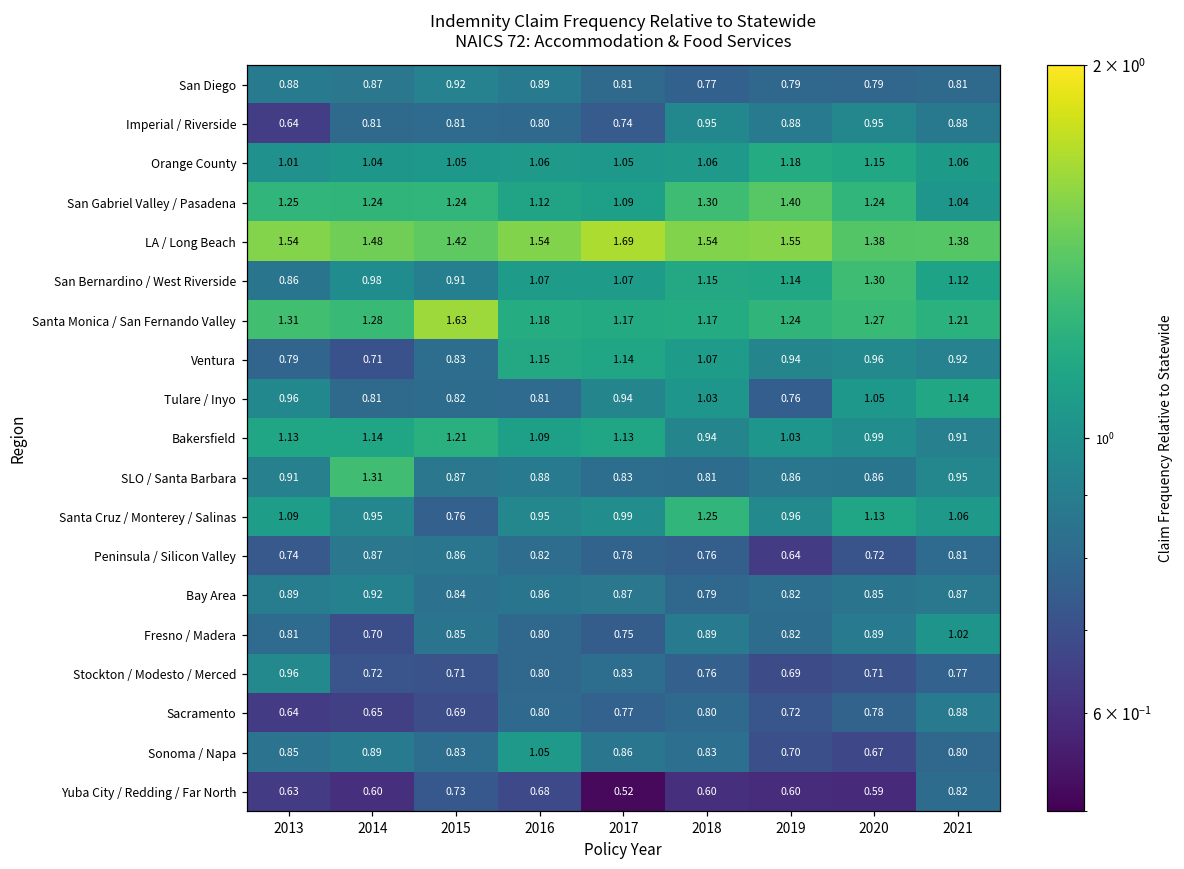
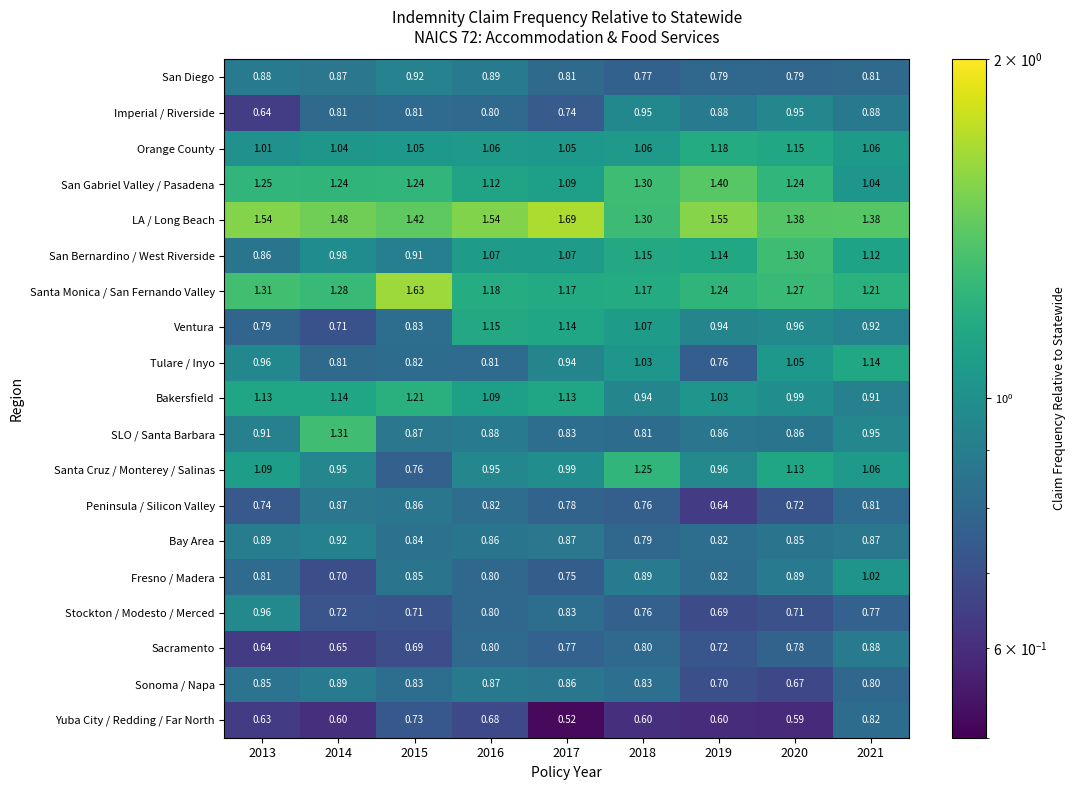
  {
    "San Diego": {
      "2013": 0.88,
      "2014": 0.87,
      "2015": 0.92,
      "2016": 0.89,
      "2017": 0.81,
      "2018": 0.77,
      "2019": 0.79,
      "2020": 0.79,
      "2021": 0.81
    },
    "Imperial / Riverside": {
      "2013": 0.64,
      "2014": 0.81,
      "2015": 0.81,
      "2016": 0.80,
      "2017": 0.74,
      "2018": 0.95,
      "2019": 0.88,
      "2020": 0.95,
      "2021": 0.88
    },
    "Orange County": {
      "2013": 1.01,
      "2014": 1.04,
      "2015": 1.05,
      "2016": 1.06,
      "2017": 1.05,
      "2018": 1.06,
      "2019": 1.18,
      "2020": 1.15,
      "2021": 1.06
    },
    "San Gabriel Valley / Pasadena": {
      "2013": 1.25,
      "2014": 1.24,
      "2015": 1.24,
      "2016": 1.12,
      "2017": 1.09,
      "2018": 1.30,
      "2019": 1.40,
      "2020": 1.24,
      "2021": 1.04
    },
    "LA / Long Beach": {
      "2013": 1.54,
      "2014": 1.48,
      "2015": 1.42,
      "2016": 1.54,
      "2017": 1.69,
-     "2018": 1.54,
+     "2018": 1.30,
      "2019": 1.55,
      "2020": 1.38,
      "2021": 1.38
    },
    "San Bernardino / West Riverside": {
      "2013": 0.86,
      "2014": 0.98,
      "2015": 0.91,
      "2016": 1.07,
      "2017": 1.07,
      "2018": 1.15,
      "2019": 1.14,
      "2020": 1.30,
      "2021": 1.12
    },
    "Santa Monica / San Fernando Valley": {
      "2013": 1.31,
      "2014": 1.28,
      "2015": 1.63,
      "2016": 1.18,
      "2017": 1.17,
      "2018": 1.17,
      "2019": 1.24,
      "2020": 1.27,
      "2021": 1.21
    },
    "Ventura": {
      "2013": 0.79,
      "2014": 0.71,
      "2015": 0.83,
      "2016": 1.15,
      "2017": 1.14,
      "2018": 1.07,
      "2019": 0.94,
      "2020": 0.96,
      "2021": 0.92
    },
    "Tulare / Inyo": {
      "2013": 0.96,
      "2014": 0.81,
      "2015": 0.82,
      "2016": 0.81,
      "2017": 0.94,
      "2018": 1.03,
      "2019": 0.76,
      "2020": 1.05,
      "2021": 1.14
    },
    "Bakersfield": {
      "2013": 1.13,
      "2014": 1.14,
      "2015": 1.21,
      "2016": 1.09,
      "2017": 1.13,
      "2018": 0.94,
      "2019": 1.03,
      "2020": 0.99,
      "2021": 0.91
    },
    "SLO / Santa Barbara": {
      "2013": 0.91,
      "2014": 1.31,
      "2015": 0.87,
      "2016": 0.88,
      "2017": 0.83,
      "2018": 0.81,
      "2019": 0.86,
      "2020": 0.86,
      "2021": 0.95
    },
    "Santa Cruz / Monterey / Salinas": {
      "2013": 1.09,
      "2014": 0.95,
      "2015": 0.76,
      "2016": 0.95,
      "2017": 0.99,
      "2018": 1.25,
      "2019": 0.96,
      "2020": 1.13,
      "2021": 1.06
    },
    "Peninsula / Silicon Valley": {
      "2013": 0.74,
      "2014": 0.87,
      "2015": 0.86,
      "2016": 0.82,
      "2017": 0.78,
      "2018": 0.76,
      "2019": 0.64,
      "2020": 0.72,
      "2021": 0.81
    },
    "Bay Area": {
      "2013": 0.89,
      "2014": 0.92,
      "2015": 0.84,
      "2016": 0.86,
      "2017": 0.87,
      "2018": 0.79,
      "2019": 0.82,
      "2020": 0.85,
      "2021": 0.87
    },
    "Fresno / Madera": {
      "2013": 0.81,
      "2014": 0.70,
      "2015": 0.85,
      "2016": 0.80,
      "2017": 0.75,
      "2018": 0.89,
      "2019": 0.82,
      "2020": 0.89,
      "2021": 1.02
    },
    "Stockton / Modesto / Merced": {
      "2013": 0.96,
      "2014": 0.72,
      "2015": 0.71,
      "2016": 0.80,
      "2017": 0.83,
      "2018": 0.76,
      "2019": 0.69,
      "2020": 0.71,
      "2021": 0.77
    },
    "Sacramento": {
      "2013": 0.64,
      "2014": 0.65,
      "2015": 0.69,
      "2016": 0.80,
      "2017": 0.77,
      "2018": 0.80,
      "2019": 0.72,
      "2020": 0.78,
      "2021": 0.88
    },
    "Sonoma / Napa": {
      "2013": 0.85,
      "2014": 0.89,
      "2015": 0.83,
-     "2016": 1.05,
+     "2016": 0.87,
      "2017": 0.86,
      "2018": 0.83,
      "2019": 0.70,
      "2020": 0.67,
      "2021": 0.80
    },
    "Yuba City / Redding / Far North": {
      "2013": 0.63,
      "2014": 0.60,
      "2015": 0.73,
      "2016": 0.68,
      "2017": 0.52,
      "2018": 0.60,
      "2019": 0.60,
      "2020": 0.59,
      "2021": 0.82
    }
  }
